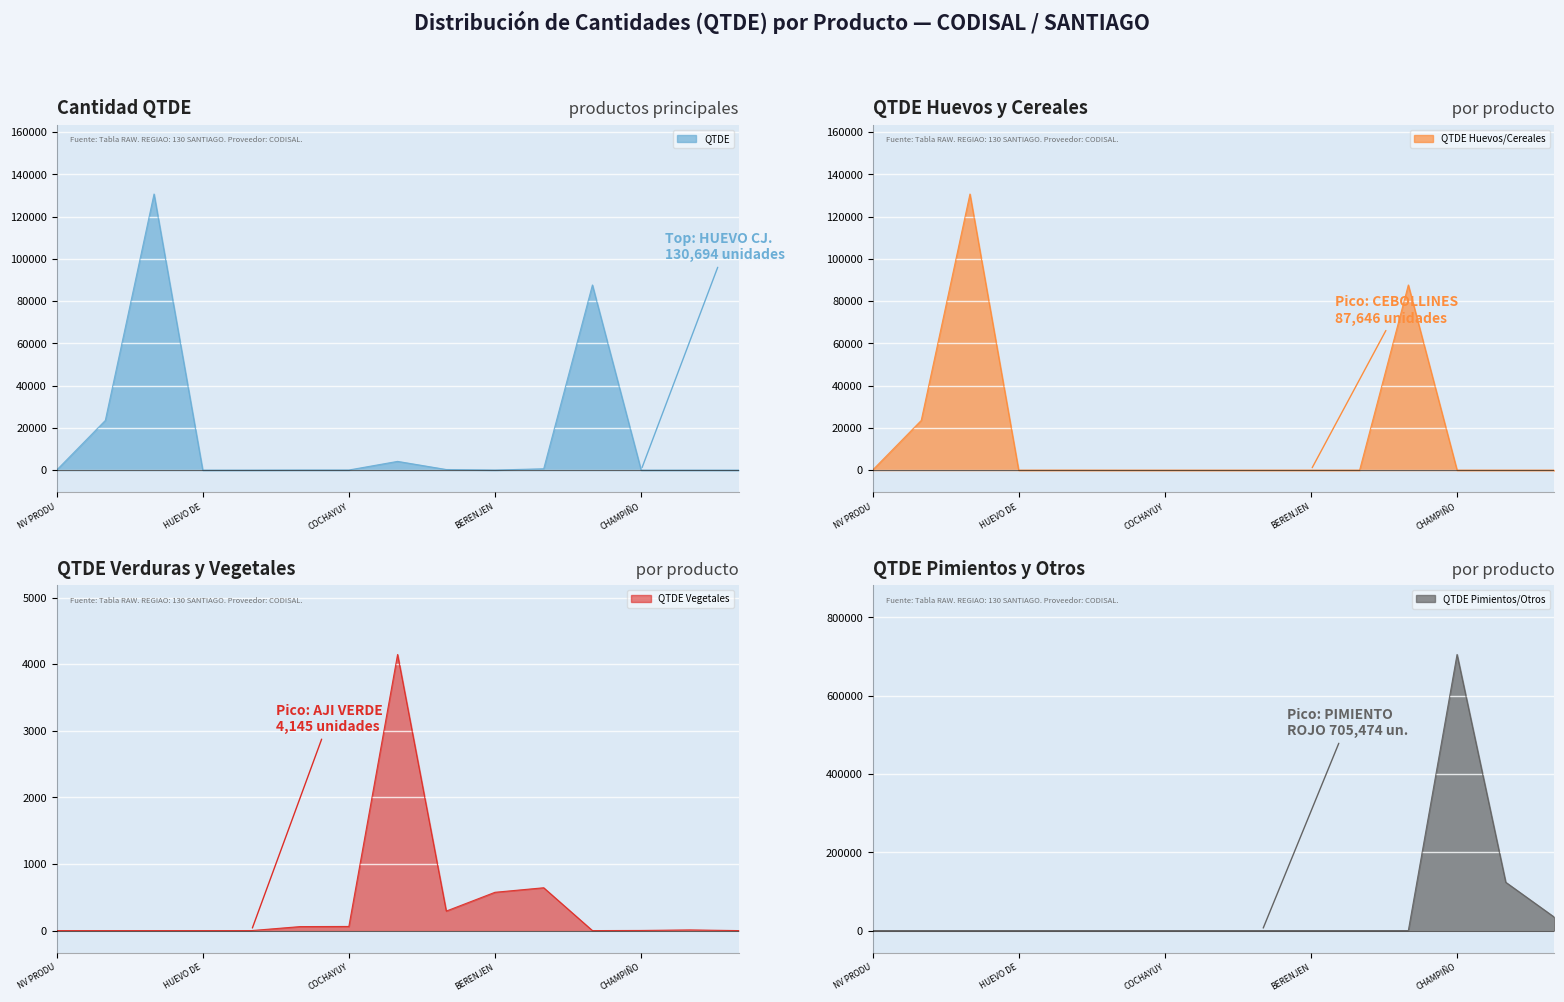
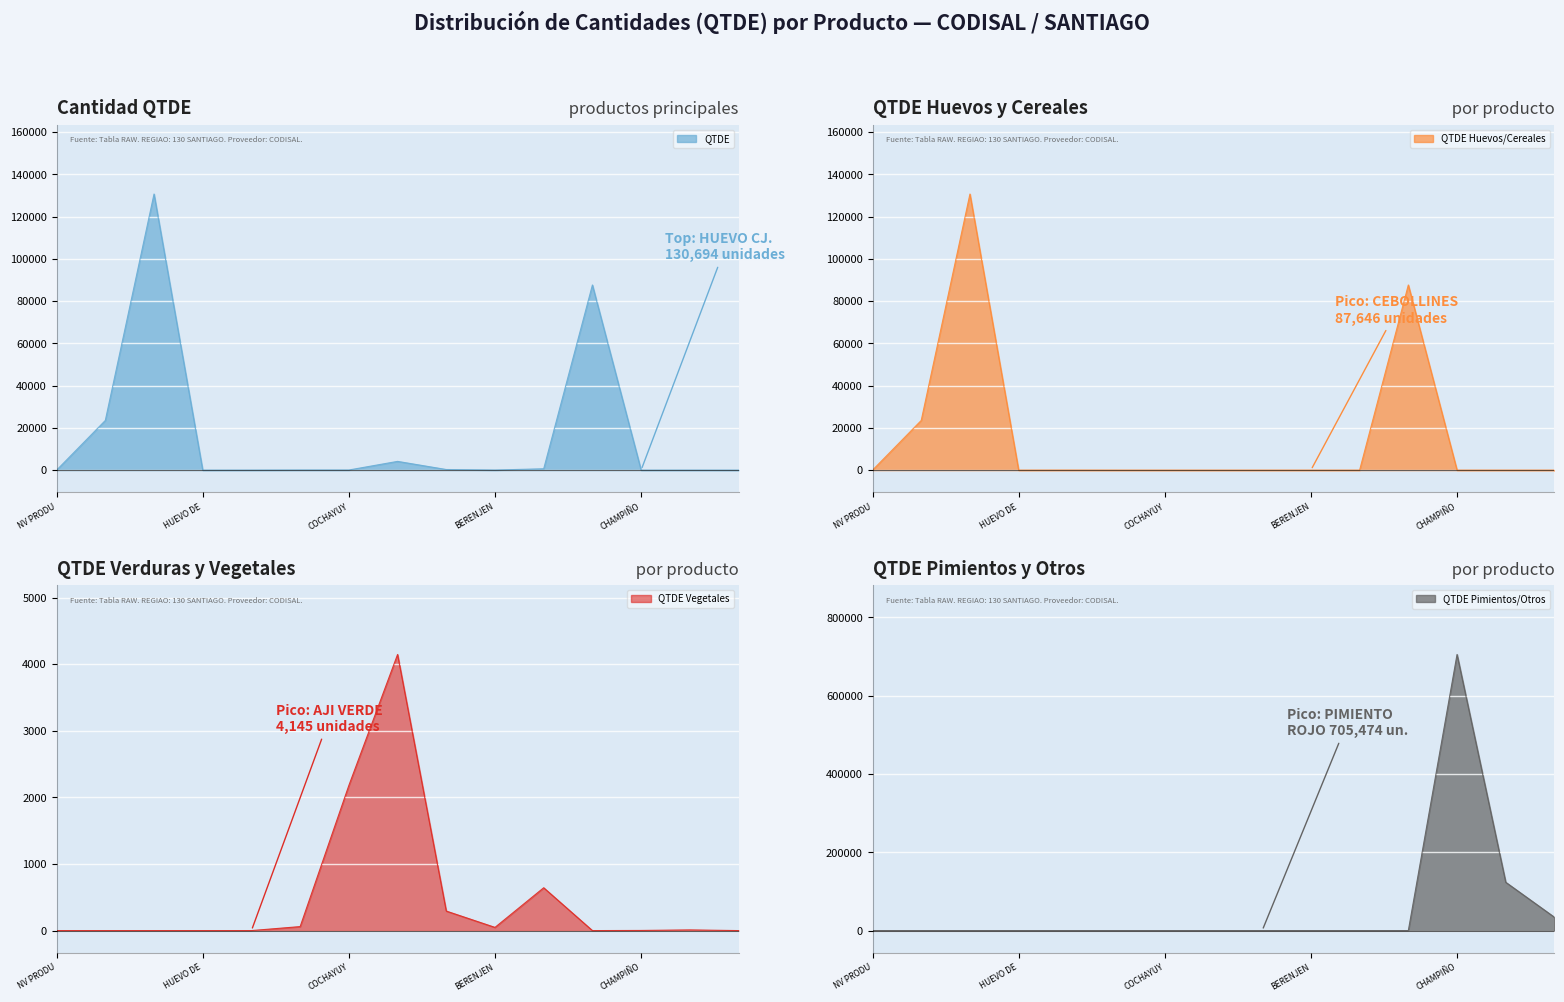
  {
    "Cantidad QTDE": {
      "NV PRODU": 0,
      "HUEVO DE": 0,
      "COCHAYUY": 0,
      "BERENJEN": 0
    },
    "QTDE Huevos y Cereales": {
      "NV PRODU": 0,
      "HUEVO DE": 0,
      "COCHAYUY": 0
    },
    "QTDE Verduras y Vegetales": {
      "NV PRODU": 0,
      "HUEVO DE": 0,
-     "COCHAYUY": 100,
-     "BERENJEN": 600,
+     "COCHAYUY": 2200,
+     "BERENJEN": 0,
      "CHAMPIÑO": 0
    },
    "QTDE Pimientos y Otros": {
      "NV PRODU": 0,
      "HUEVO DE": 0,
      "COCHAYUY": 0,
      "CHAMPIÑO": 710000
    }
  }
